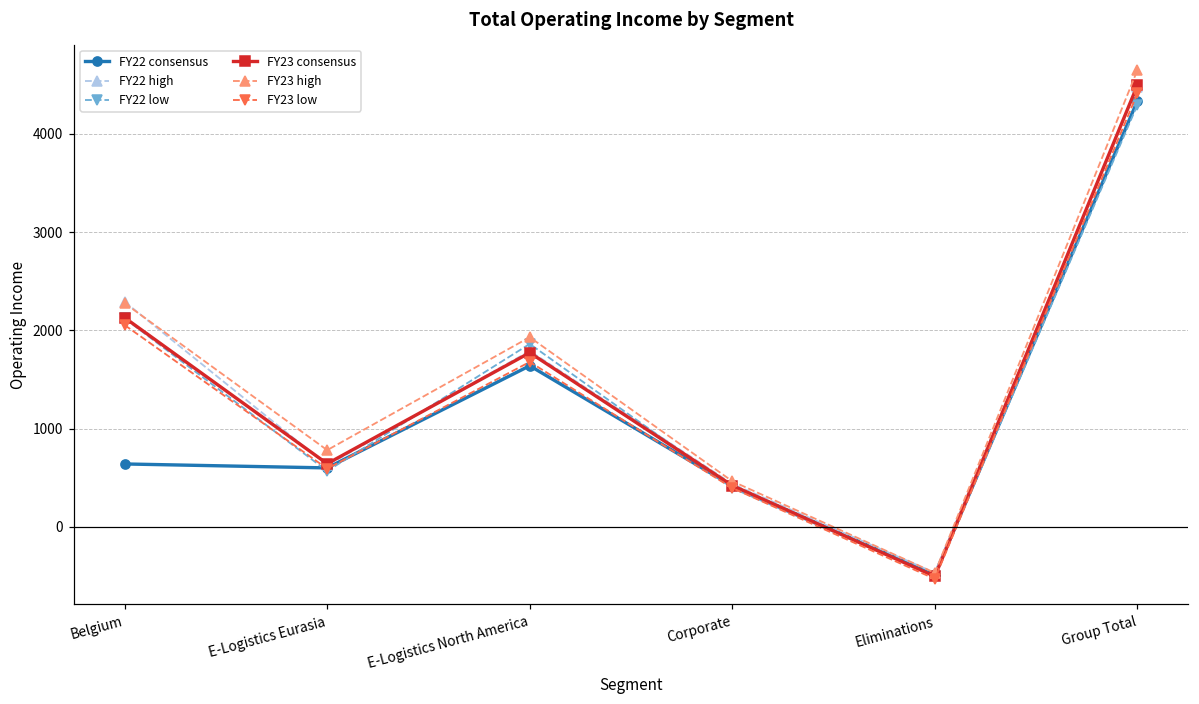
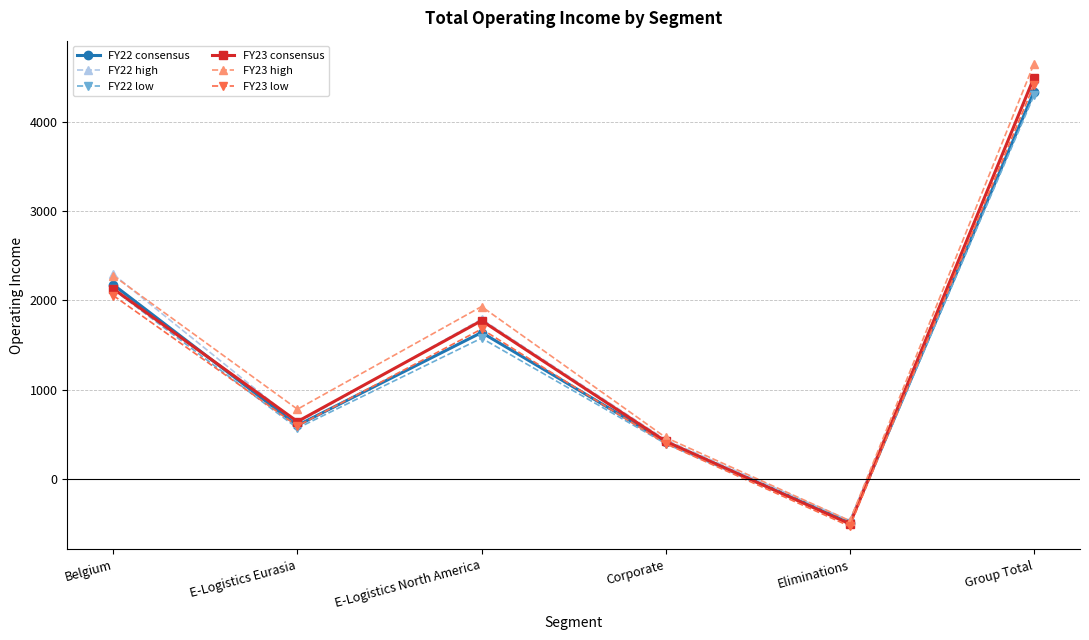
  {
    "FY22 consensus": {
-     "Belgium": 600,
+     "Belgium": 2200,
      "E-Logistics North America": 1600,
      "Group Total": 4300
    },
    "FY22 low": {
-     "E-Logistics North America": 1900,
+     "E-Logistics North America": 1600,
      "Group Total": 4300
    }
  }
